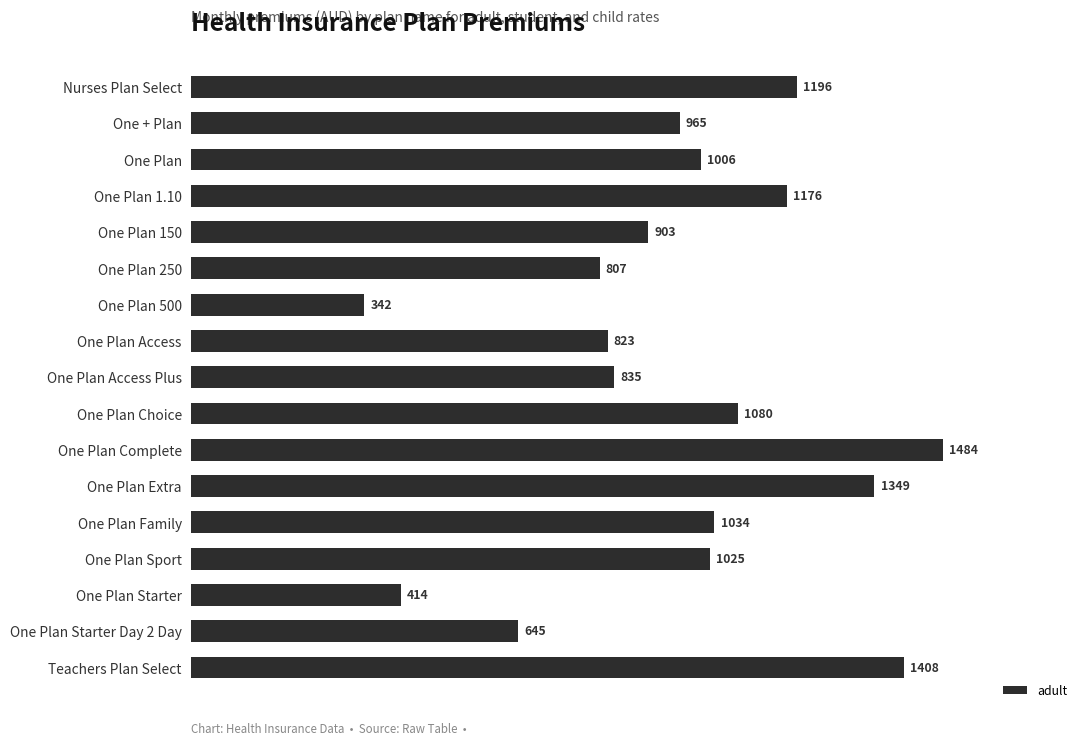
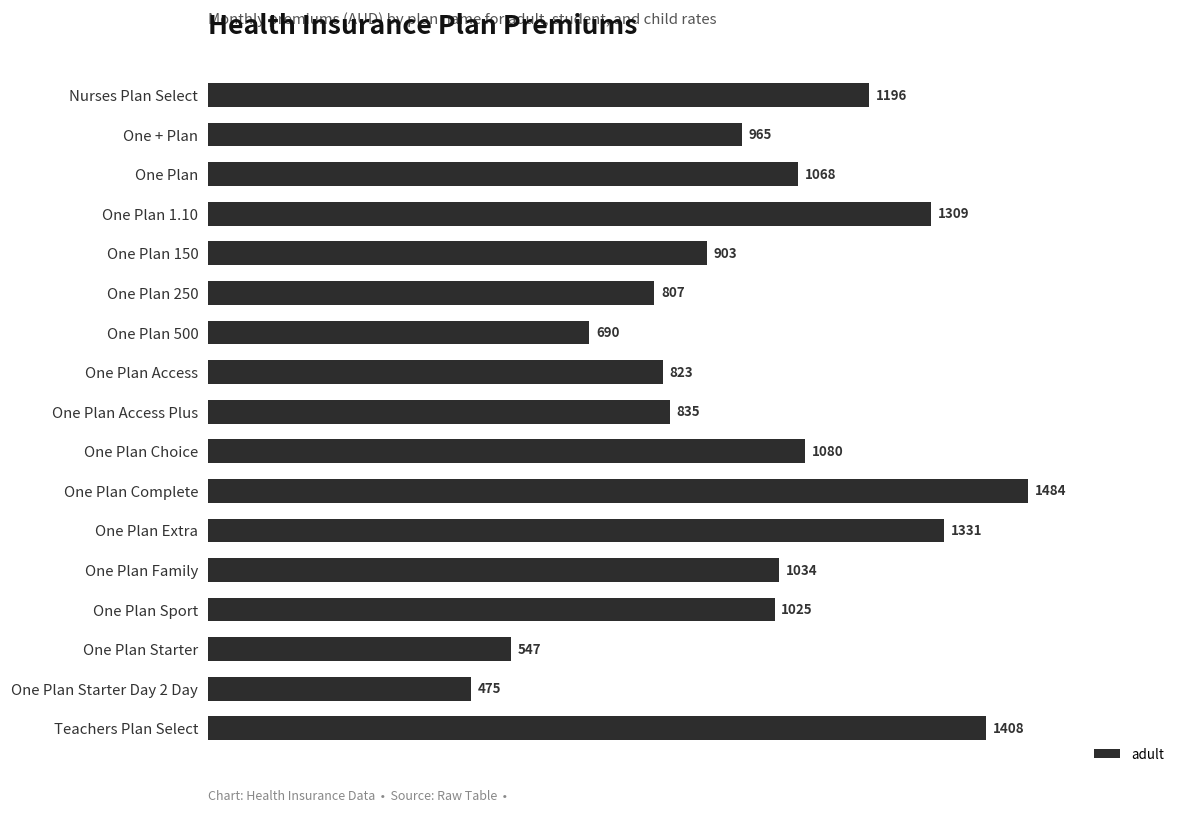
  {
    "Nurses Plan Select": 1196,
    "One + Plan": 965,
-   "One Plan": 1006,
-   "One Plan 1.10": 1176,
+   "One Plan": 1068,
+   "One Plan 1.10": 1309,
    "One Plan 150": 903,
    "One Plan 250": 807,
-   "One Plan 500": 342,
+   "One Plan 500": 690,
    "One Plan Access": 823,
    "One Plan Access Plus": 835,
    "One Plan Choice": 1080,
    "One Plan Complete": 1484,
-   "One Plan Extra": 1349,
+   "One Plan Extra": 1331,
    "One Plan Family": 1034,
    "One Plan Sport": 1025,
-   "One Plan Starter": 414,
-   "One Plan Starter Day 2 Day": 645,
+   "One Plan Starter": 547,
+   "One Plan Starter Day 2 Day": 475,
    "Teachers Plan Select": 1408
  }
